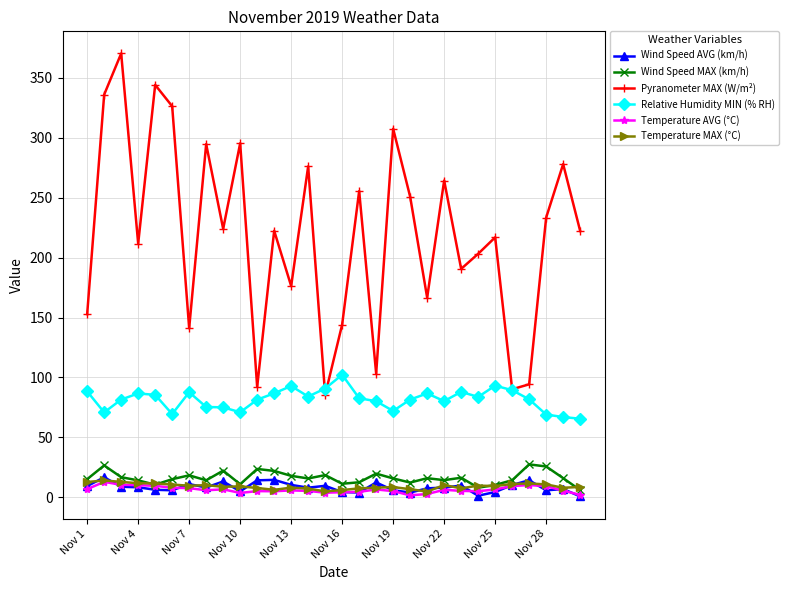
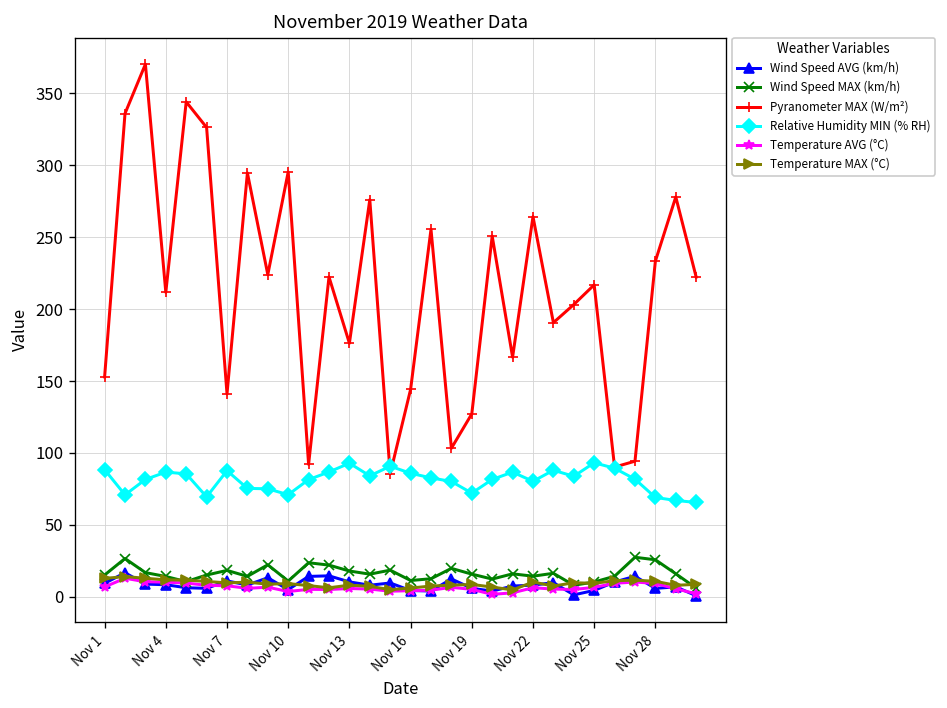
  {
    "Wind Speed AVG (km/h)": {
      "Nov 1": 9,
      "Nov 13": 10,
      "Nov 28": 6
    },
    "Wind Speed MAX (km/h)": {
      "Nov 1": 15,
      "Nov 4": 14,
      "Nov 7": 18,
      "Nov 13": 18,
      "Nov 16": 11,
      "Nov 19": 16,
      "Nov 22": 14,
      "Nov 28": 26
    },
    "Pyranometer MAX (W/m²)": {
      "Nov 1": 153,
      "Nov 4": 212,
      "Nov 7": 141,
      "Nov 10": 295,
      "Nov 13": 176,
      "Nov 16": 144,
-     "Nov 19": 308,
+     "Nov 19": 127,
      "Nov 22": 264,
      "Nov 25": 217,
      "Nov 28": 233
    },
    "Relative Humidity MIN (% RH)": {
      "Nov 1": 88,
      "Nov 4": 87,
      "Nov 7": 88,
      "Nov 10": 71,
      "Nov 13": 93,
-     "Nov 16": 102,
+     "Nov 16": 86,
      "Nov 19": 72,
      "Nov 22": 80,
      "Nov 25": 93,
      "Nov 28": 69
    },
    "Temperature AVG (°C)": {
      "Nov 1": 7,
      "Nov 13": 6
    },
    "Temperature MAX (°C)": {
      "Nov 1": 13,
      "Nov 13": 8,
      "Nov 19": 9,
      "Nov 22": 10
    }
  }
